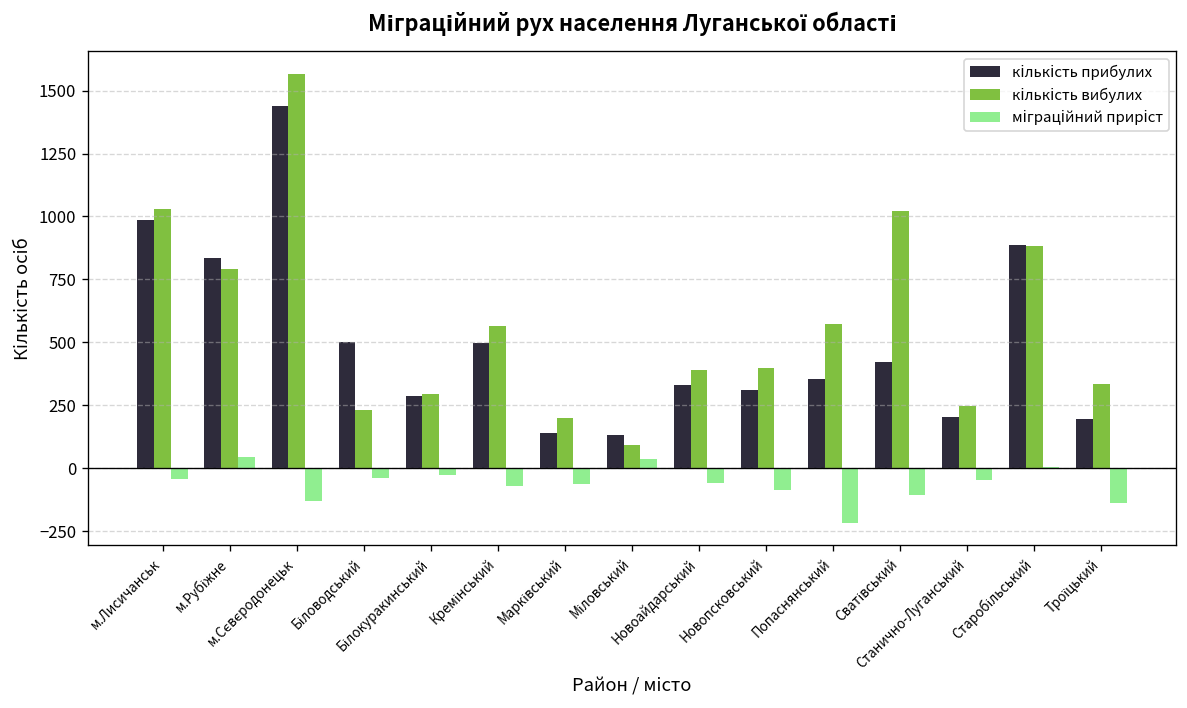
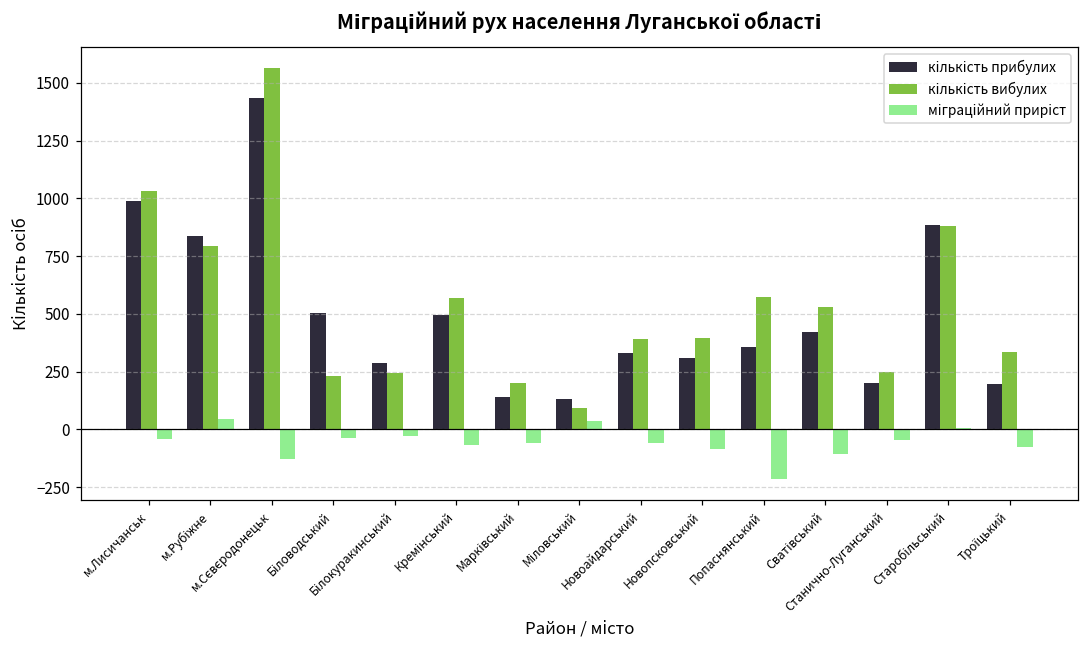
  {
    "кількість прибулих": {
      "м.Лисичанськ": 990,
      "м.Рубіжне": 840,
      "м.Сєвєродонецьк": 1440,
      "Біловодський": 500,
      "Білокуракинський": 290,
      "Кремінський": 500,
      "Марківський": 140,
      "Міловський": 130,
      "Новоайдарський": 330,
      "Новопсковський": 310,
      "Попаснянський": 360,
      "Сватівський": 420,
      "Станично-Луганський": 200,
      "Старобільський": 890,
      "Троїцький": 200
    },
    "кількість вибулих": {
      "м.Лисичанськ": 1030,
      "м.Рубіжне": 790,
      "м.Сєвєродонецьк": 1570,
      "Біловодський": 230,
-     "Білокуракинський": 300,
+     "Білокуракинський": 240,
      "Кремінський": 570,
      "Марківський": 200,
      "Міловський": 90,
      "Новоайдарський": 390,
      "Новопсковський": 400,
      "Попаснянський": 570,
-     "Сватівський": 1020,
+     "Сватівський": 530,
      "Станично-Луганський": 250,
      "Старобільський": 880,
      "Троїцький": 340
    },
    "міграційний приріст": {
      "м.Лисичанськ": -40,
      "м.Рубіжне": 40,
      "м.Сєвєродонецьк": -130,
      "Біловодський": -40,
      "Білокуракинський": -30,
      "Кремінський": -70,
      "Марківський": -60,
      "Міловський": 40,
      "Новоайдарський": -60,
      "Новопсковський": -90,
      "Попаснянський": -220,
      "Сватівський": -110,
      "Станично-Луганський": -50,
-     "Троїцький": -140
+     "Троїцький": -80
    }
  }
